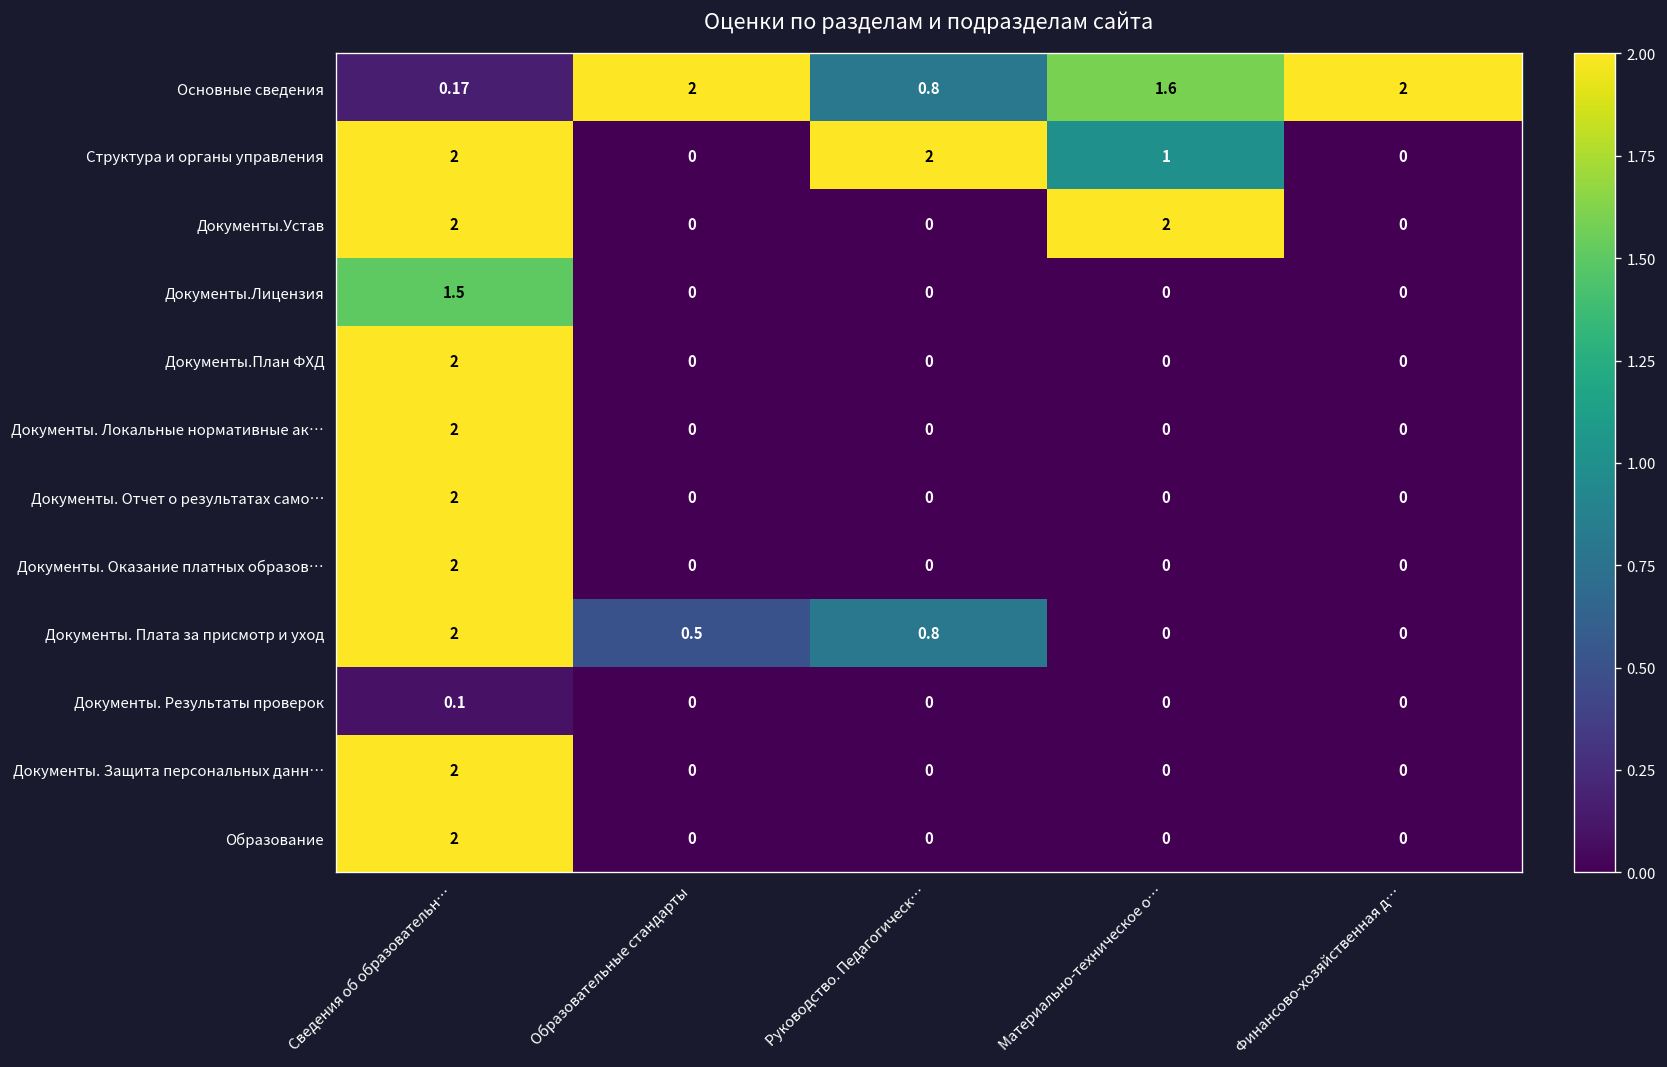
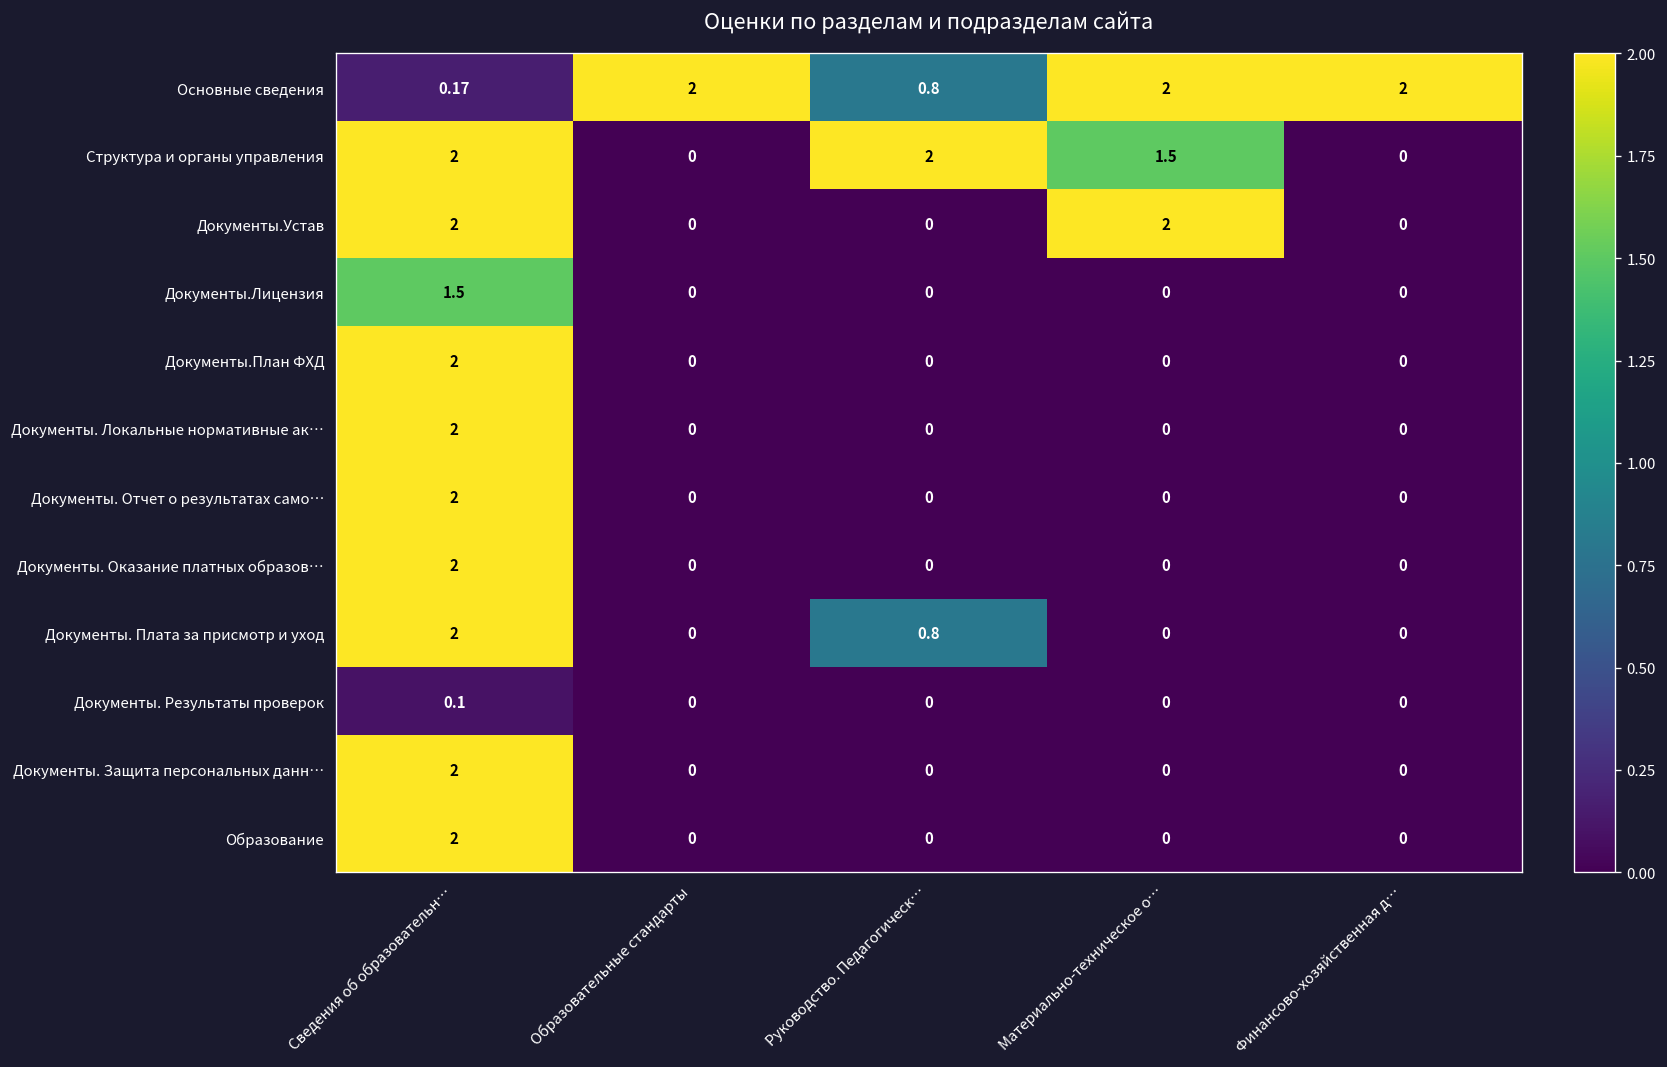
  {
    "Основные сведения": {
      "Сведения об образовательн…": 0.17,
      "Образовательные стандарты": 2,
      "Руководство. Педагогическ…": 0.8,
-     "Материально-техническое о…": 1.6,
+     "Материально-техническое о…": 2,
      "Финансово-хозяйственная д…": 2
    },
    "Структура и органы управления": {
      "Сведения об образовательн…": 2,
      "Образовательные стандарты": 0,
      "Руководство. Педагогическ…": 2,
-     "Материально-техническое о…": 1,
+     "Материально-техническое о…": 1.5,
      "Финансово-хозяйственная д…": 0
    },
    "Документы.Устав": {
      "Сведения об образовательн…": 2,
      "Образовательные стандарты": 0,
      "Руководство. Педагогическ…": 0,
      "Материально-техническое о…": 2,
      "Финансово-хозяйственная д…": 0
    },
    "Документы.Лицензия": {
      "Сведения об образовательн…": 1.5,
      "Образовательные стандарты": 0,
      "Руководство. Педагогическ…": 0,
      "Материально-техническое о…": 0,
      "Финансово-хозяйственная д…": 0
    },
    "Документы.План ФХД": {
      "Сведения об образовательн…": 2,
      "Образовательные стандарты": 0,
      "Руководство. Педагогическ…": 0,
      "Материально-техническое о…": 0,
      "Финансово-хозяйственная д…": 0
    },
    "Документы. Локальные нормативные ак…": {
      "Сведения об образовательн…": 2,
      "Образовательные стандарты": 0,
      "Руководство. Педагогическ…": 0,
      "Материально-техническое о…": 0,
      "Финансово-хозяйственная д…": 0
    },
    "Документы. Отчет о результатах само…": {
      "Сведения об образовательн…": 2,
      "Образовательные стандарты": 0,
      "Руководство. Педагогическ…": 0,
      "Материально-техническое о…": 0,
      "Финансово-хозяйственная д…": 0
    },
    "Документы. Оказание платных образов…": {
      "Сведения об образовательн…": 2,
      "Образовательные стандарты": 0,
      "Руководство. Педагогическ…": 0,
      "Материально-техническое о…": 0,
      "Финансово-хозяйственная д…": 0
    },
    "Документы. Плата за присмотр и уход": {
      "Сведения об образовательн…": 2,
-     "Образовательные стандарты": 0.5,
+     "Образовательные стандарты": 0,
      "Руководство. Педагогическ…": 0.8,
      "Материально-техническое о…": 0,
      "Финансово-хозяйственная д…": 0
    },
    "Документы. Результаты проверок": {
      "Сведения об образовательн…": 0.1,
      "Образовательные стандарты": 0,
      "Руководство. Педагогическ…": 0,
      "Материально-техническое о…": 0,
      "Финансово-хозяйственная д…": 0
    },
    "Документы. Защита персональных данн…": {
      "Сведения об образовательн…": 2,
      "Образовательные стандарты": 0,
      "Руководство. Педагогическ…": 0,
      "Материально-техническое о…": 0,
      "Финансово-хозяйственная д…": 0
    },
    "Образование": {
      "Сведения об образовательн…": 2,
      "Образовательные стандарты": 0,
      "Руководство. Педагогическ…": 0,
      "Материально-техническое о…": 0,
      "Финансово-хозяйственная д…": 0
    }
  }
